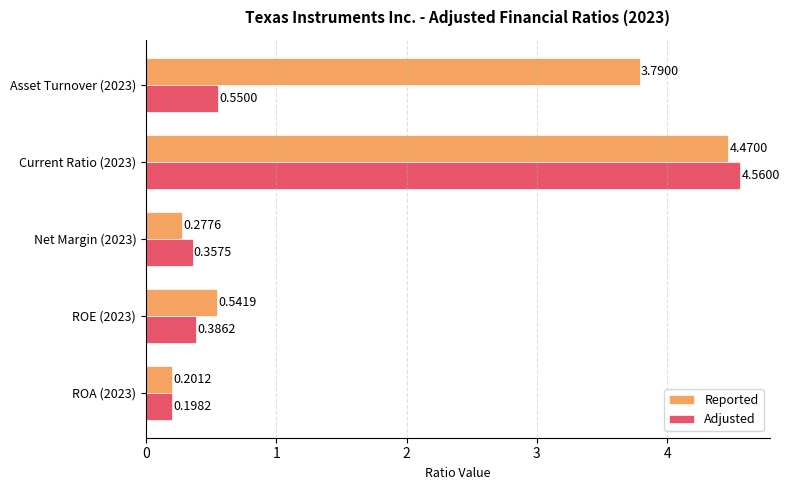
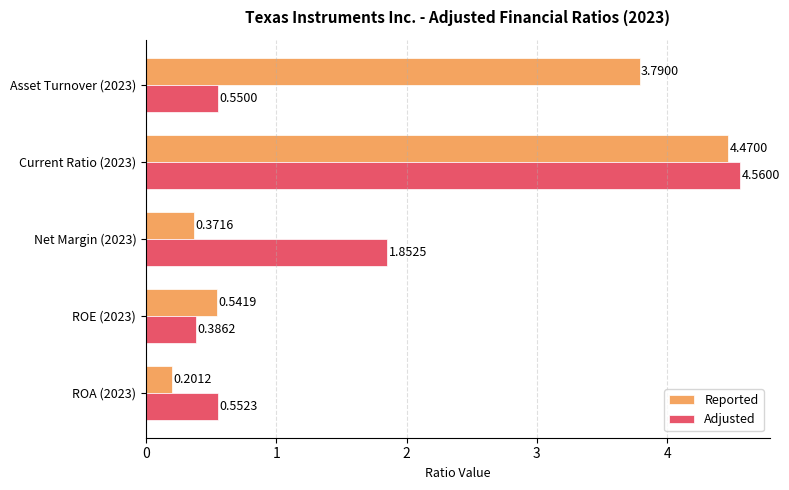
  {
    "Reported": {
      "Asset Turnover (2023)": 3.7900,
      "Current Ratio (2023)": 4.4700,
-     "Net Margin (2023)": 0.2776,
+     "Net Margin (2023)": 0.3716,
      "ROE (2023)": 0.5419,
      "ROA (2023)": 0.2012
    },
    "Adjusted": {
      "Asset Turnover (2023)": 0.5500,
      "Current Ratio (2023)": 4.5600,
-     "Net Margin (2023)": 0.3575,
+     "Net Margin (2023)": 1.8525,
      "ROE (2023)": 0.3862,
-     "ROA (2023)": 0.1982
+     "ROA (2023)": 0.5523
    }
  }
